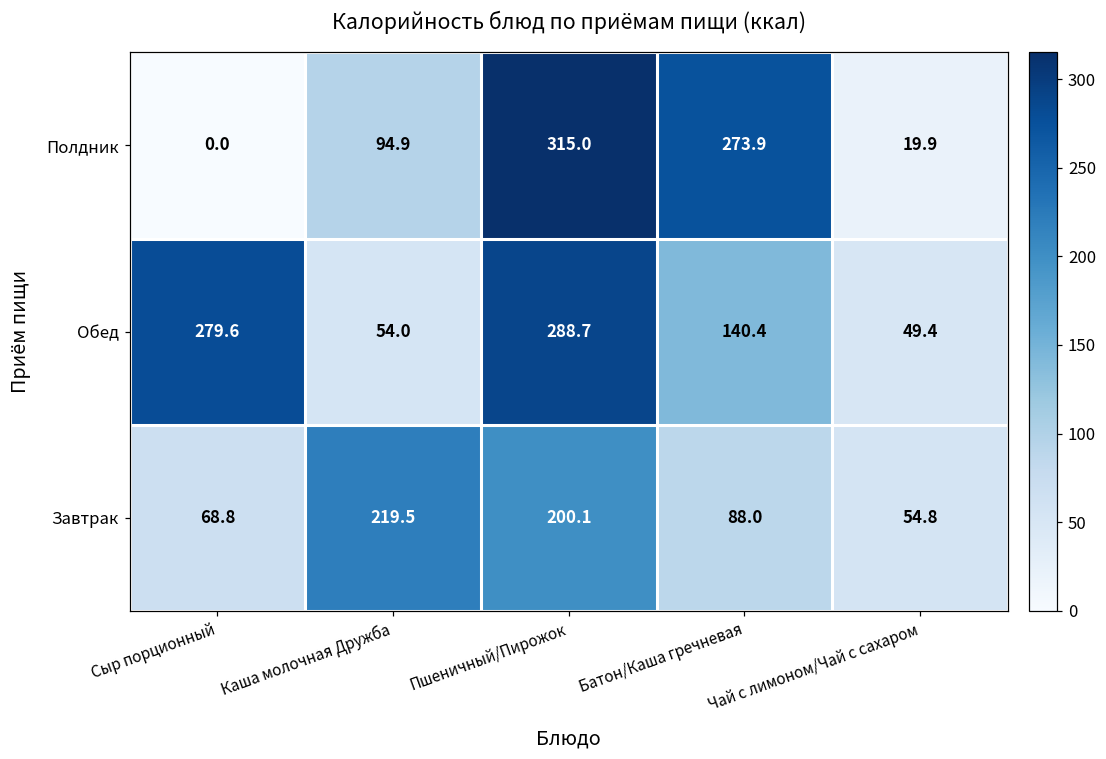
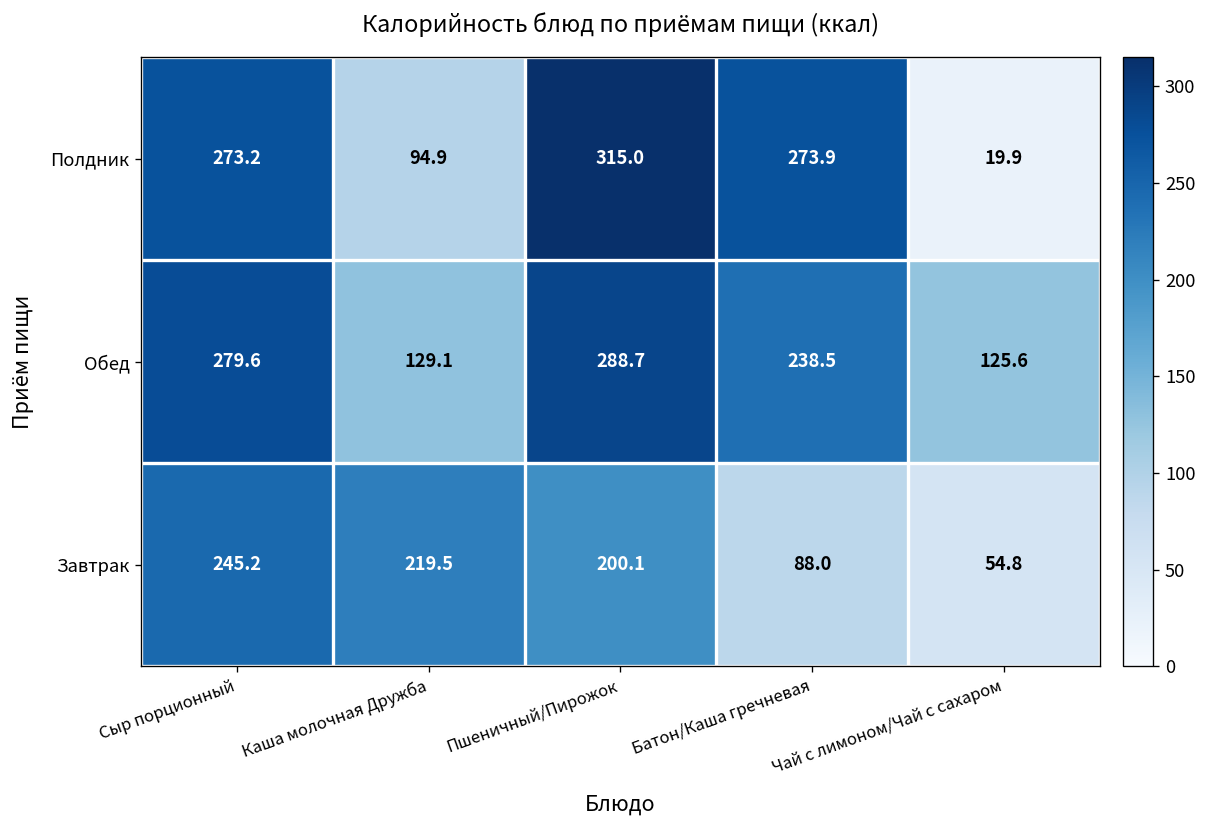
  {
    "Полдник": {
-     "Сыр порционный": 0.0,
+     "Сыр порционный": 273.2,
      "Каша молочная Дружба": 94.9,
      "Пшеничный/Пирожок": 315.0,
      "Батон/Каша гречневая": 273.9,
      "Чай с лимоном/Чай с сахаром": 19.9
    },
    "Обед": {
      "Сыр порционный": 279.6,
-     "Каша молочная Дружба": 54.0,
+     "Каша молочная Дружба": 129.1,
      "Пшеничный/Пирожок": 288.7,
-     "Батон/Каша гречневая": 140.4,
-     "Чай с лимоном/Чай с сахаром": 49.4
+     "Батон/Каша гречневая": 238.5,
+     "Чай с лимоном/Чай с сахаром": 125.6
    },
    "Завтрак": {
-     "Сыр порционный": 68.8,
+     "Сыр порционный": 245.2,
      "Каша молочная Дружба": 219.5,
      "Пшеничный/Пирожок": 200.1,
      "Батон/Каша гречневая": 88.0,
      "Чай с лимоном/Чай с сахаром": 54.8
    }
  }
